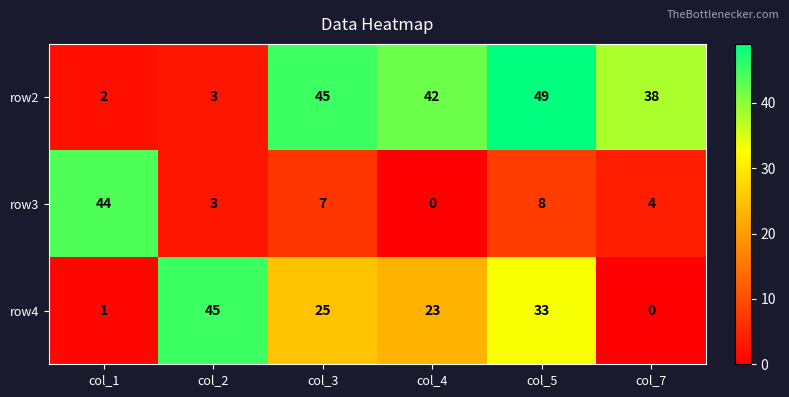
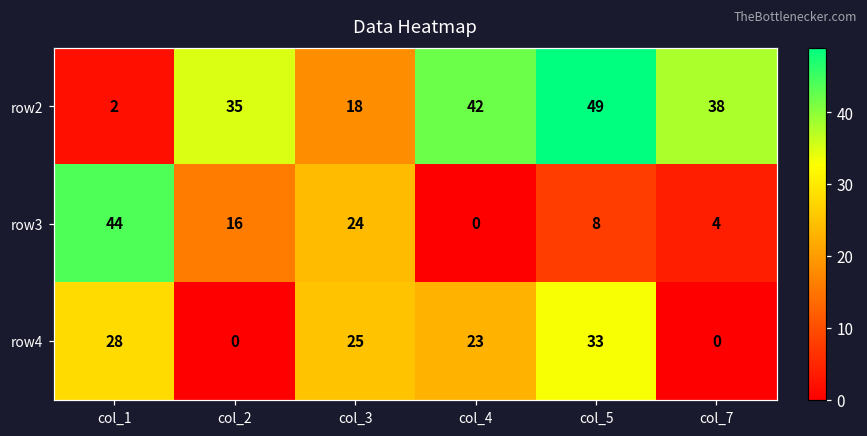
  {
    "row2": {
      "col_1": 2,
-     "col_2": 3,
-     "col_3": 45,
+     "col_2": 35,
+     "col_3": 18,
      "col_4": 42,
      "col_5": 49,
      "col_7": 38
    },
    "row3": {
      "col_1": 44,
-     "col_2": 3,
-     "col_3": 7,
+     "col_2": 16,
+     "col_3": 24,
      "col_4": 0,
      "col_5": 8,
      "col_7": 4
    },
    "row4": {
-     "col_1": 1,
-     "col_2": 45,
+     "col_1": 28,
+     "col_2": 0,
      "col_3": 25,
      "col_4": 23,
      "col_5": 33,
      "col_7": 0
    }
  }
